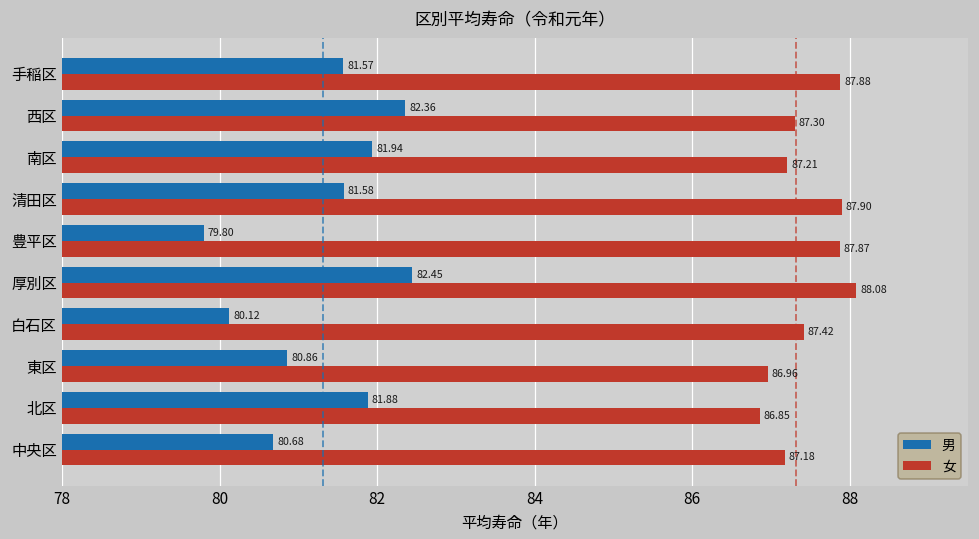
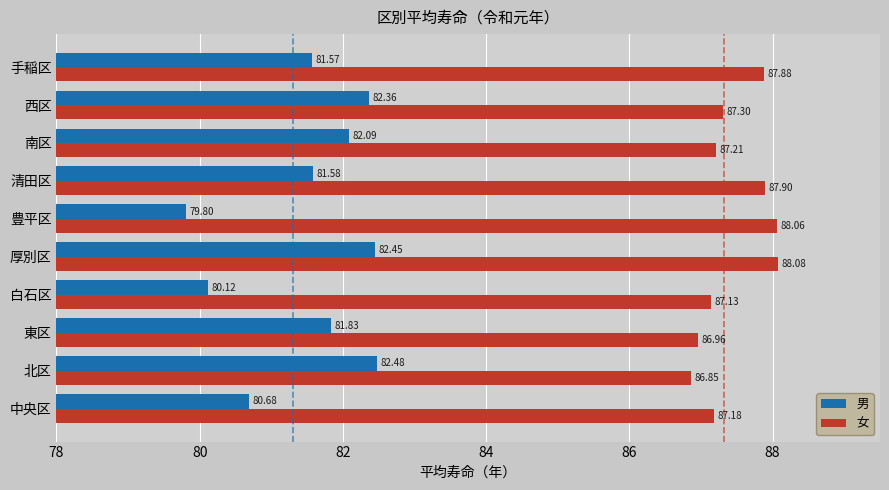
  {
    "男": {
      "手稲区": 81.57,
      "西区": 82.36,
-     "南区": 81.94,
+     "南区": 82.09,
      "清田区": 81.58,
      "豊平区": 79.80,
      "厚別区": 82.45,
      "白石区": 80.12,
-     "東区": 80.86,
-     "北区": 81.88,
+     "東区": 81.83,
+     "北区": 82.48,
      "中央区": 80.68
    },
    "女": {
      "手稲区": 87.88,
      "西区": 87.30,
      "南区": 87.21,
      "清田区": 87.90,
-     "豊平区": 87.87,
+     "豊平区": 88.06,
      "厚別区": 88.08,
-     "白石区": 87.42,
+     "白石区": 87.13,
      "東区": 86.96,
      "北区": 86.85,
      "中央区": 87.18
    }
  }
